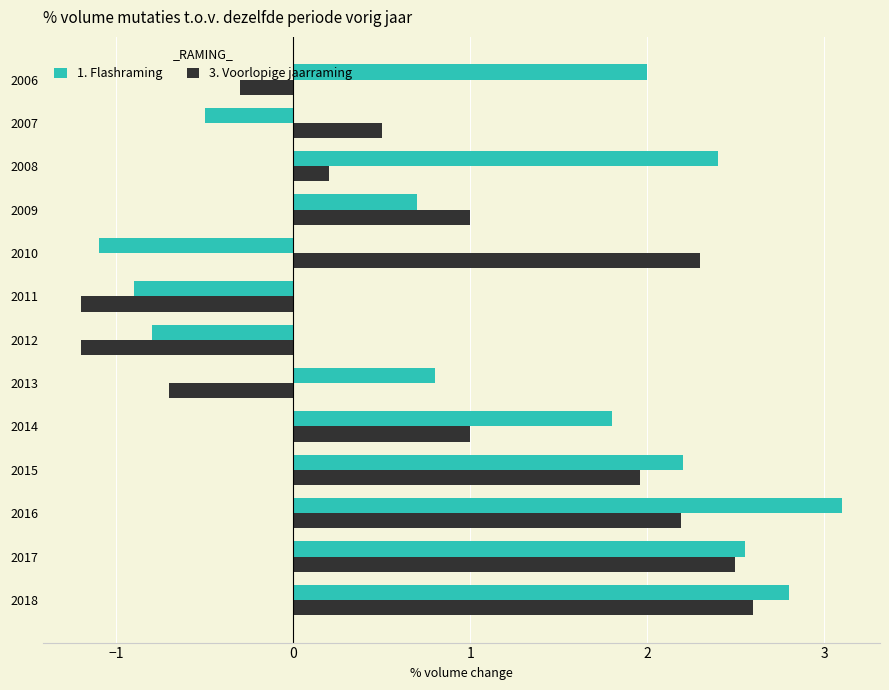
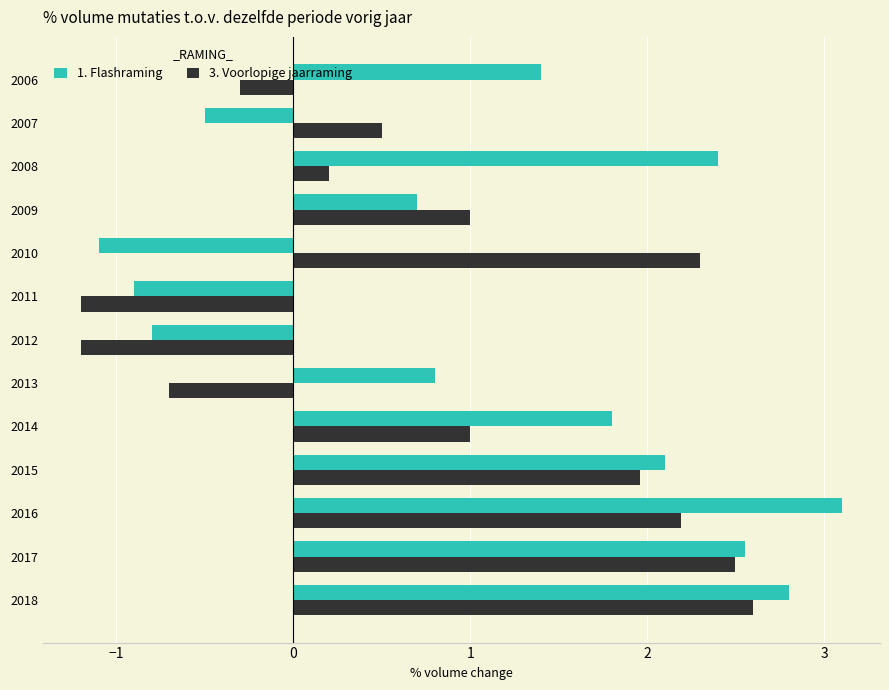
  {
    "1. Flashraming": {
-     "2006": 2.0,
+     "2006": 1.4,
      "2007": -0.5,
      "2008": 2.4,
      "2009": 0.7,
      "2010": -1.1,
      "2011": -0.9,
      "2012": -0.8,
      "2013": 0.8,
      "2014": 1.8,
-     "2015": 2.2,
+     "2015": 2.1,
      "2016": 3.1,
      "2017": 2.55,
      "2018": 2.8
    },
    "3. Voorlopige jaarraming": {
      "2006": -0.3,
      "2007": 0.5,
      "2008": 0.2,
      "2009": 1.0,
      "2010": 2.3,
      "2011": -1.2,
      "2012": -1.2,
      "2013": -0.7,
      "2014": 1.0,
      "2015": 1.96,
      "2016": 2.2,
      "2017": 2.5,
      "2018": 2.6
    }
  }
